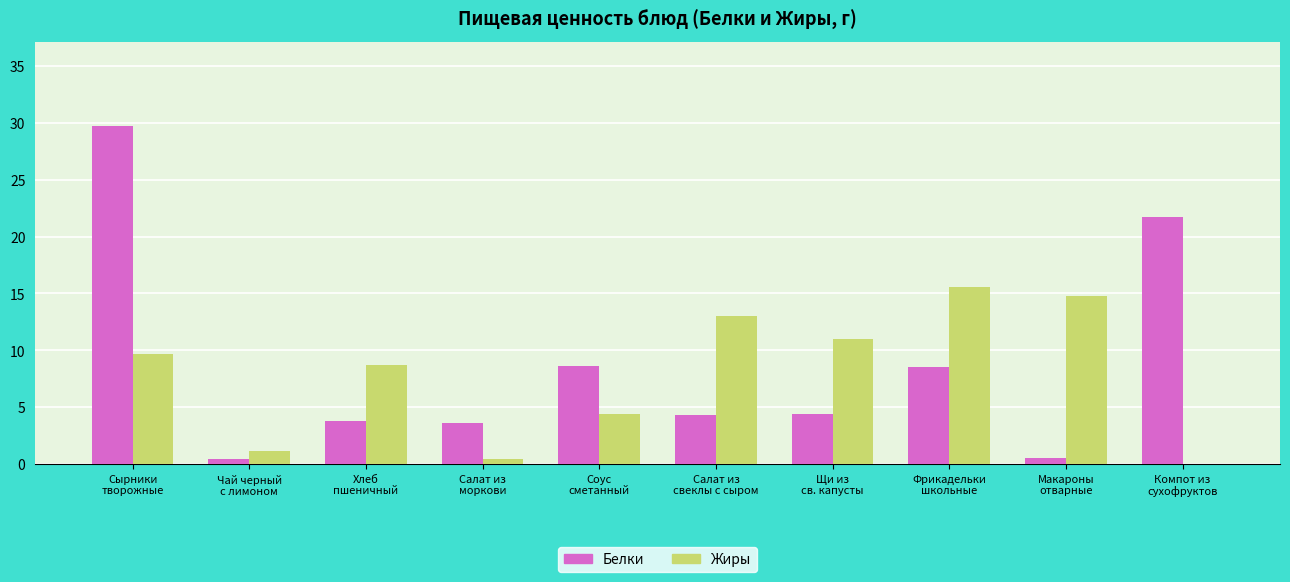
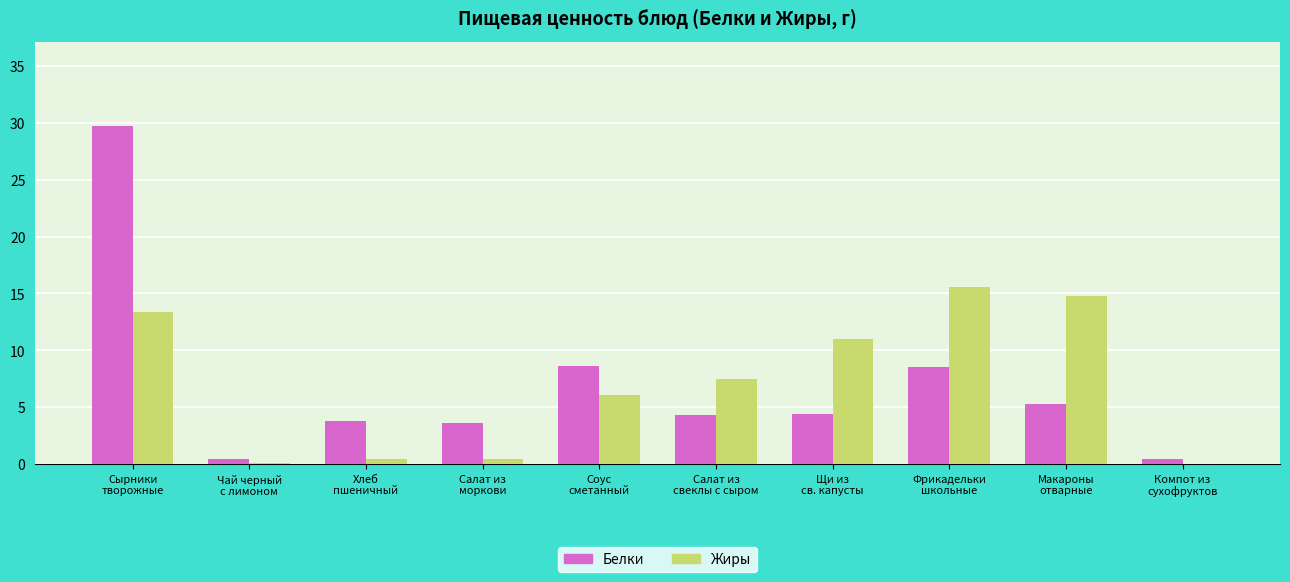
  {
    "Белки": {
      "Сырники творожные": 29.7,
      "Чай черный с лимоном": 0.4,
      "Хлеб пшеничный": 3.8,
      "Салат из моркови": 3.6,
      "Соус сметанный": 8.6,
      "Салат из свеклы с сыром": 4.3,
      "Щи из св. капусты": 4.4,
      "Фрикадельки школьные": 8.5,
-     "Макароны отварные": 0.5,
-     "Компот из сухофруктов": 21.7
+     "Макароны отварные": 5.3,
+     "Компот из сухофруктов": 0.4
    },
    "Жиры": {
-     "Сырники творожные": 9.7,
-     "Чай черный с лимоном": 1.1,
-     "Хлеб пшеничный": 8.7,
+     "Сырники творожные": 13.4,
+     "Чай черный с лимоном": 0.1,
+     "Хлеб пшеничный": 0.4,
      "Салат из моркови": 0.4,
-     "Соус сметанный": 4.4,
-     "Салат из свеклы с сыром": 13.0,
+     "Соус сметанный": 6.1,
+     "Салат из свеклы с сыром": 7.5,
      "Щи из св. капусты": 11.0,
      "Фрикадельки школьные": 15.6,
      "Макароны отварные": 14.8,
      "Компот из сухофруктов": 0.0
    }
  }
